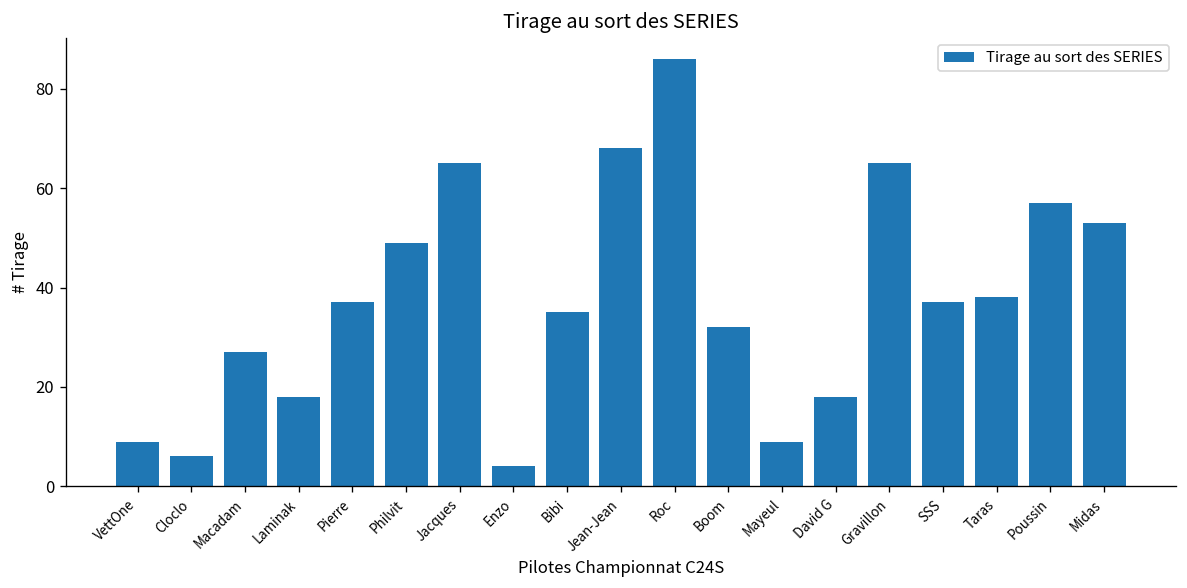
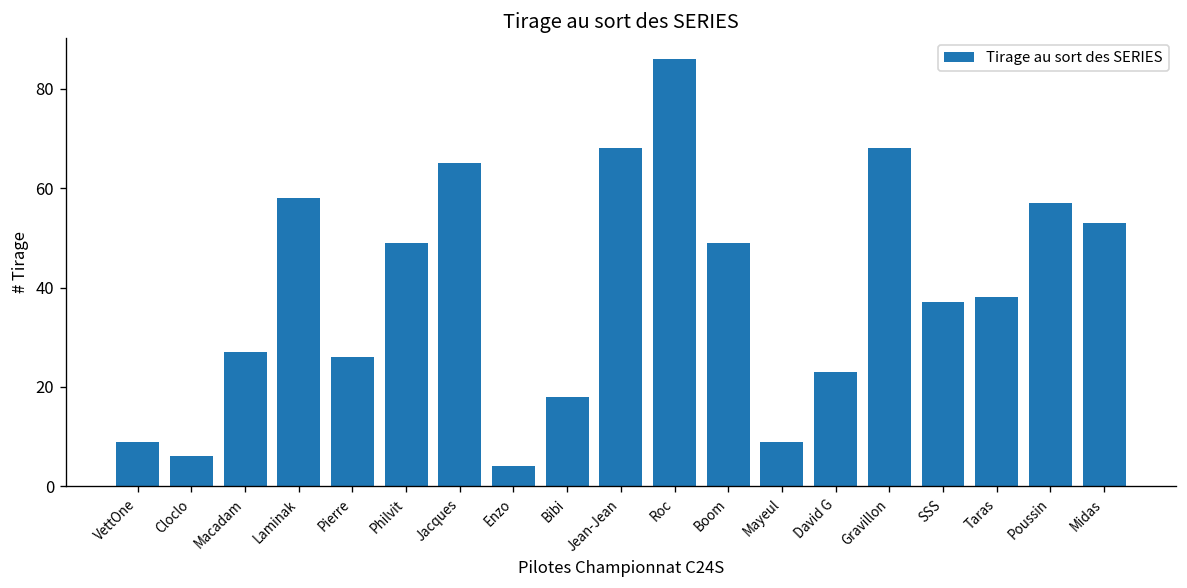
  {
    "VettOne": 9,
    "Cloclo": 6,
    "Macadam": 27,
-   "Laminak": 18,
-   "Pierre": 37,
+   "Laminak": 58,
+   "Pierre": 26,
    "Philvit": 49,
    "Jacques": 65,
    "Enzo": 4,
-   "Bibi": 35,
+   "Bibi": 18,
    "Jean-Jean": 68,
    "Roc": 86,
-   "Boom": 32,
+   "Boom": 49,
    "Mayeul": 9,
-   "David G": 18,
-   "Gravillon": 65,
+   "David G": 23,
+   "Gravillon": 68,
    "SSS": 37,
    "Taras": 38,
    "Poussin": 57,
    "Midas": 53
  }
